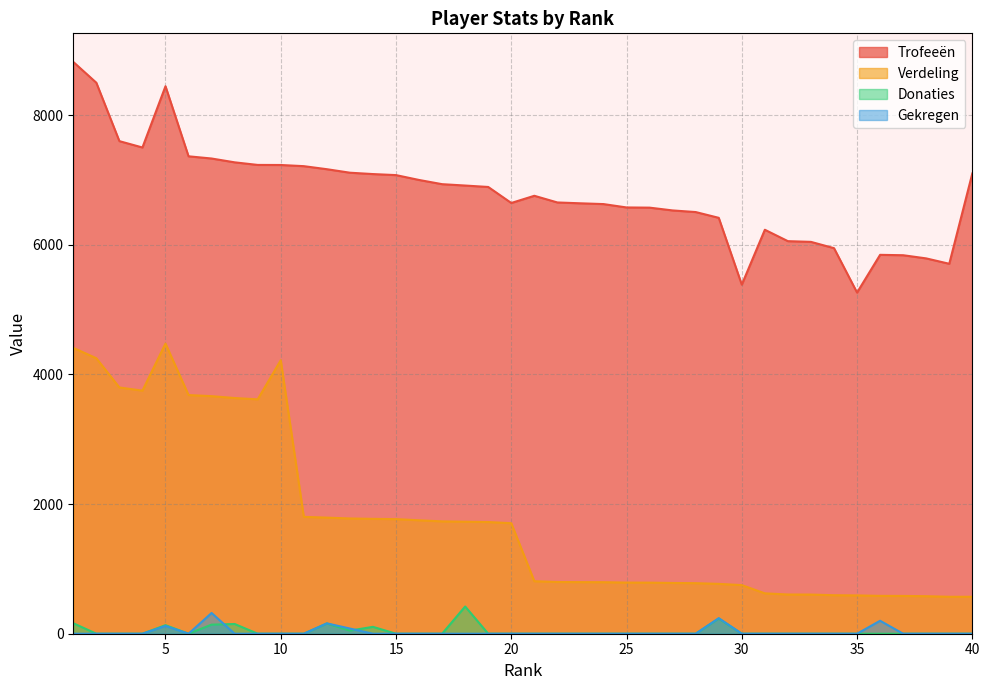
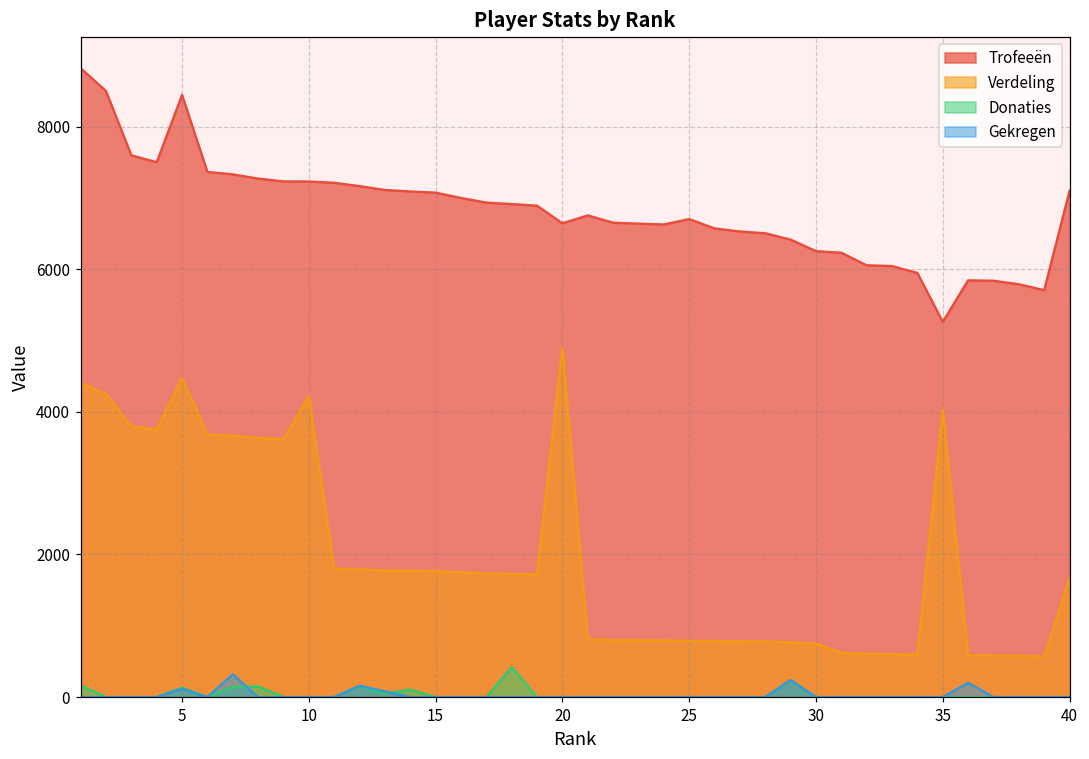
  {
    "Trofeeën": {
      "5": 8400,
      "10": 7200,
      "15": 7100,
      "20": 6600,
-     "25": 6600,
-     "30": 5400,
+     "25": 6700,
+     "30": 6300,
      "35": 5300,
      "40": 7100
    },
    "Verdeling": {
      "5": 4500,
      "10": 4200,
      "15": 1800,
-     "20": 1700,
+     "20": 4900,
      "25": 800,
      "30": 800,
-     "35": 600,
-     "40": 600
+     "35": 4000,
+     "40": 1700
    }
  }
